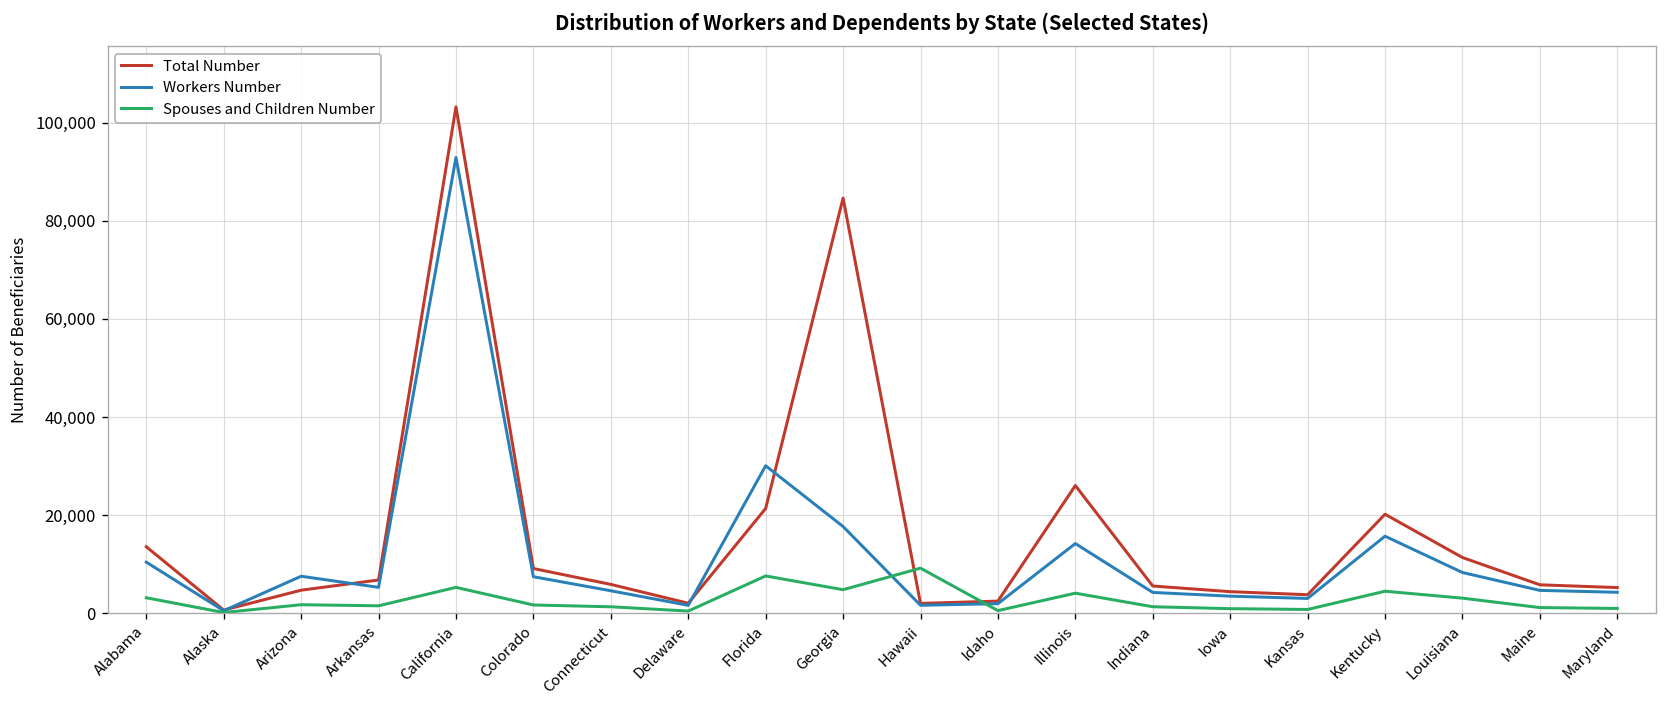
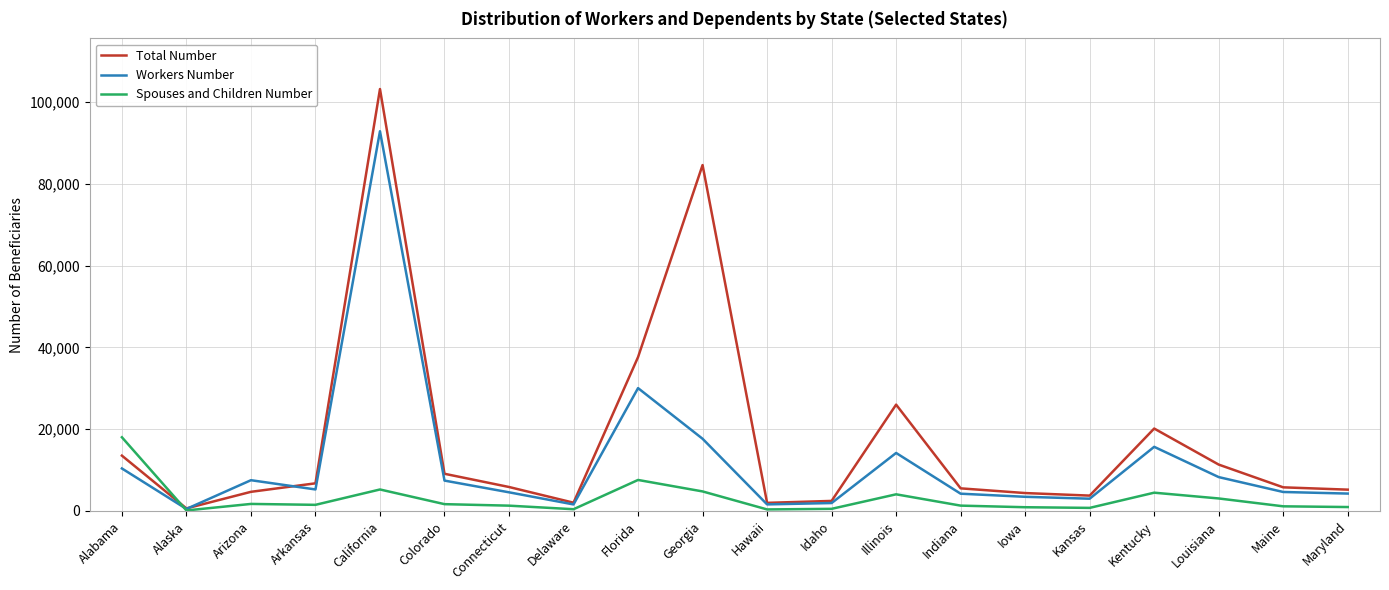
  {
    "Total Number": {
      "Alabama": "14,000",
      "Arizona": "5,000",
      "Arkansas": "7,000",
      "California": "103,000",
      "Colorado": "9,000",
      "Connecticut": "6,000",
-     "Florida": "21,000",
+     "Florida": "38,000",
      "Georgia": "85,000",
      "Illinois": "26,000",
      "Indiana": "6,000",
      "Iowa": "4,000",
      "Kansas": "4,000",
      "Kentucky": "20,000",
      "Louisiana": "11,000",
      "Maine": "6,000",
      "Maryland": "5,000"
    },
    "Workers Number": {
      "Alabama": "10,000",
      "Arizona": "8,000",
      "Arkansas": "5,000",
      "California": "93,000",
      "Colorado": "7,000",
      "Connecticut": "5,000",
      "Florida": "30,000",
      "Georgia": "18,000",
      "Illinois": "14,000",
      "Indiana": "4,000",
      "Iowa": "3,000",
      "Kansas": "3,000",
      "Kentucky": "16,000",
      "Louisiana": "8,000",
      "Maine": "5,000",
      "Maryland": "4,000"
    },
    "Spouses and Children Number": {
-     "Alabama": "3,000",
+     "Alabama": "18,000",
      "Arizona": "2,000",
      "Arkansas": "2,000",
      "California": "5,000",
      "Colorado": "2,000",
      "Connecticut": "1,000",
      "Delaware": "0",
      "Florida": "8,000",
      "Georgia": "5,000",
-     "Hawaii": "9,000",
+     "Hawaii": "0",
      "Idaho": "1,000",
      "Illinois": "4,000",
      "Indiana": "1,000",
      "Iowa": "1,000",
      "Kansas": "1,000",
      "Kentucky": "4,000",
      "Louisiana": "3,000",
      "Maine": "1,000",
      "Maryland": "1,000"
    }
  }
